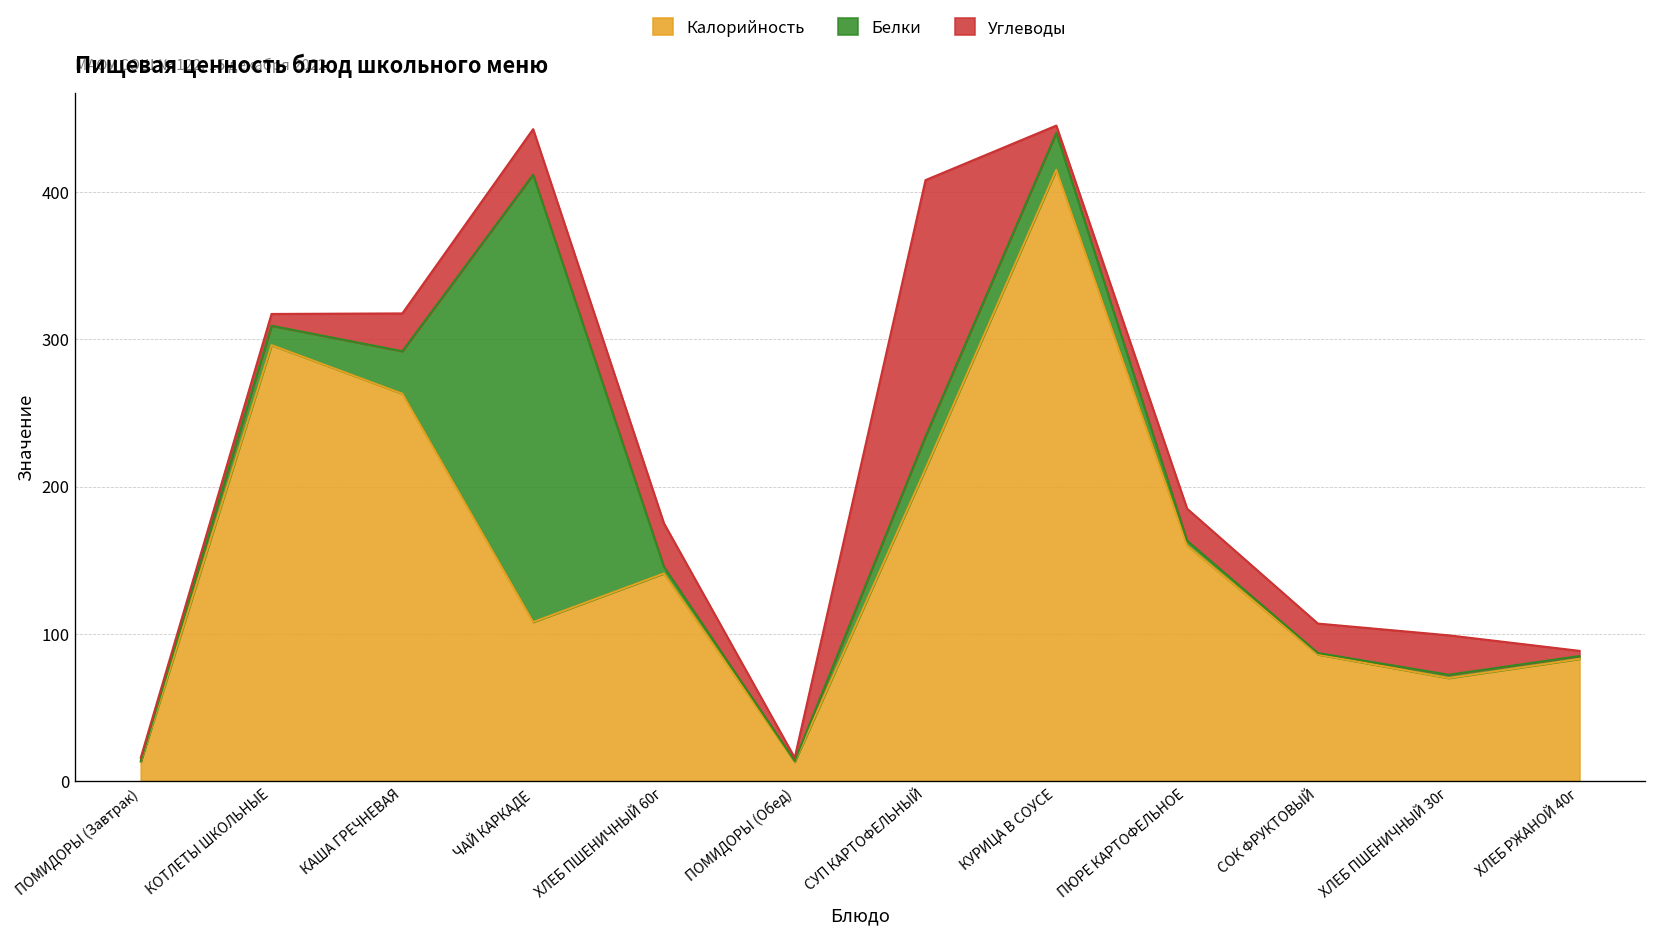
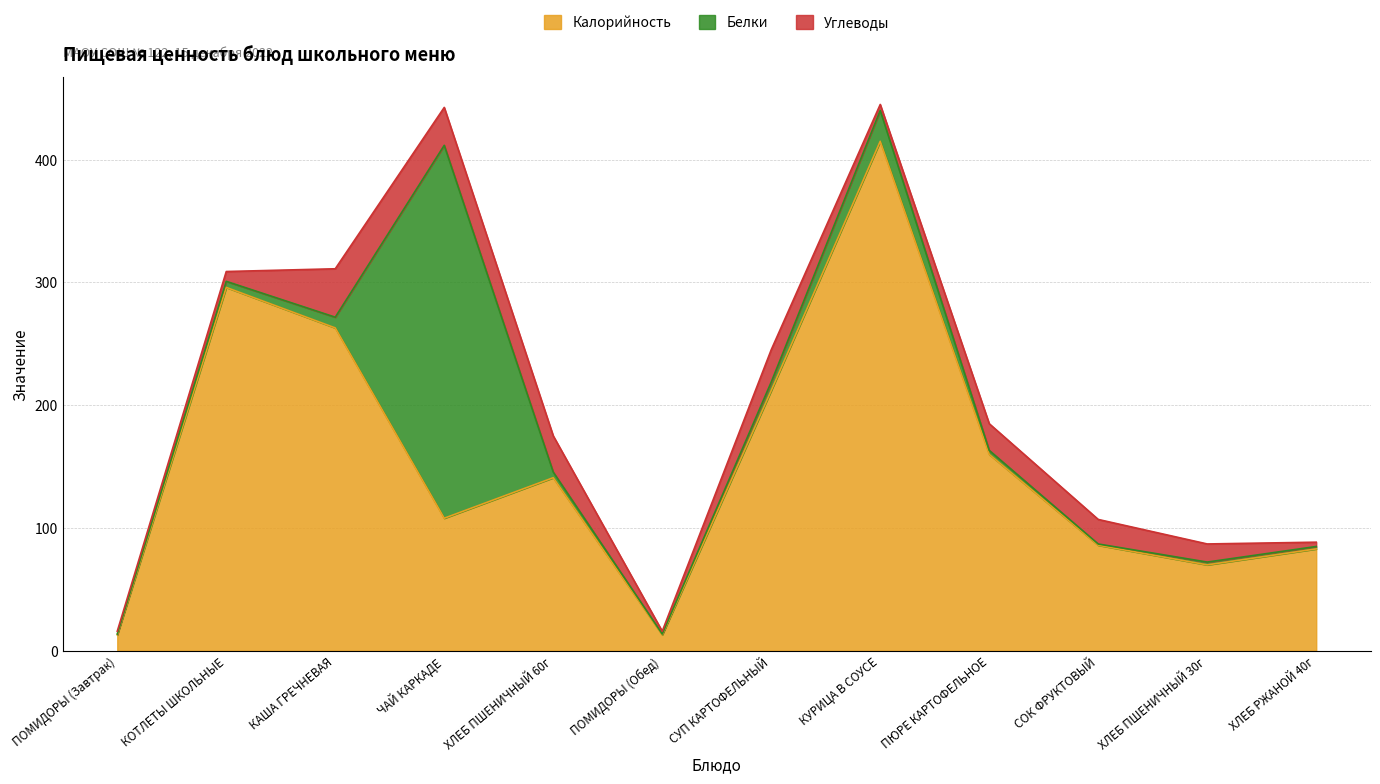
  {
    "Калорийность": {
      "КОТЛЕТЫ ШКОЛЬНЫЕ": 296,
      "КАША ГРЕЧНЕВАЯ": 263,
      "ЧАЙ КАРКАДЕ": 108,
      "ХЛЕБ ПШЕНИЧНЫЙ 60г": 141,
      "СУП КАРТОФЕЛЬНЫЙ": 212,
      "КУРИЦА В СОУСЕ": 415,
      "ПЮРЕ КАРТОФЕЛЬНОЕ": 160,
      "ХЛЕБ ПШЕНИЧНЫЙ 30г": 70
    },
    "Белки": {
-     "КОТЛЕТЫ ШКОЛЬНЫЕ": 13,
-     "КАША ГРЕЧНЕВАЯ": 29,
+     "КОТЛЕТЫ ШКОЛЬНЫЕ": 5,
+     "КАША ГРЕЧНЕВАЯ": 9,
      "ЧАЙ КАРКАДЕ": 304,
      "ХЛЕБ ПШЕНИЧНЫЙ 60г": 5,
-     "СУП КАРТОФЕЛЬНЫЙ": 22,
+     "СУП КАРТОФЕЛЬНЫЙ": 7,
      "КУРИЦА В СОУСЕ": 25,
      "ПЮРЕ КАРТОФЕЛЬНОЕ": 3,
      "ХЛЕБ ПШЕНИЧНЫЙ 30г": 2
    },
    "Углеводы": {
      "ПОМИДОРЫ (Завтрак)": 2,
      "КОТЛЕТЫ ШКОЛЬНЫЕ": 8,
-     "КАША ГРЕЧНЕВАЯ": 26,
+     "КАША ГРЕЧНЕВАЯ": 39,
      "ЧАЙ КАРКАДЕ": 31,
      "ХЛЕБ ПШЕНИЧНЫЙ 60г": 30,
      "ПОМИДОРЫ (Обед)": 2,
-     "СУП КАРТОФЕЛЬНЫЙ": 174,
+     "СУП КАРТОФЕЛЬНЫЙ": 26,
      "КУРИЦА В СОУСЕ": 5,
      "ПЮРЕ КАРТОФЕЛЬНОЕ": 22,
      "СОК ФРУКТОВЫЙ": 20,
-     "ХЛЕБ ПШЕНИЧНЫЙ 30г": 27,
+     "ХЛЕБ ПШЕНИЧНЫЙ 30г": 15,
      "ХЛЕБ РЖАНОЙ 40г": 4
    }
  }
